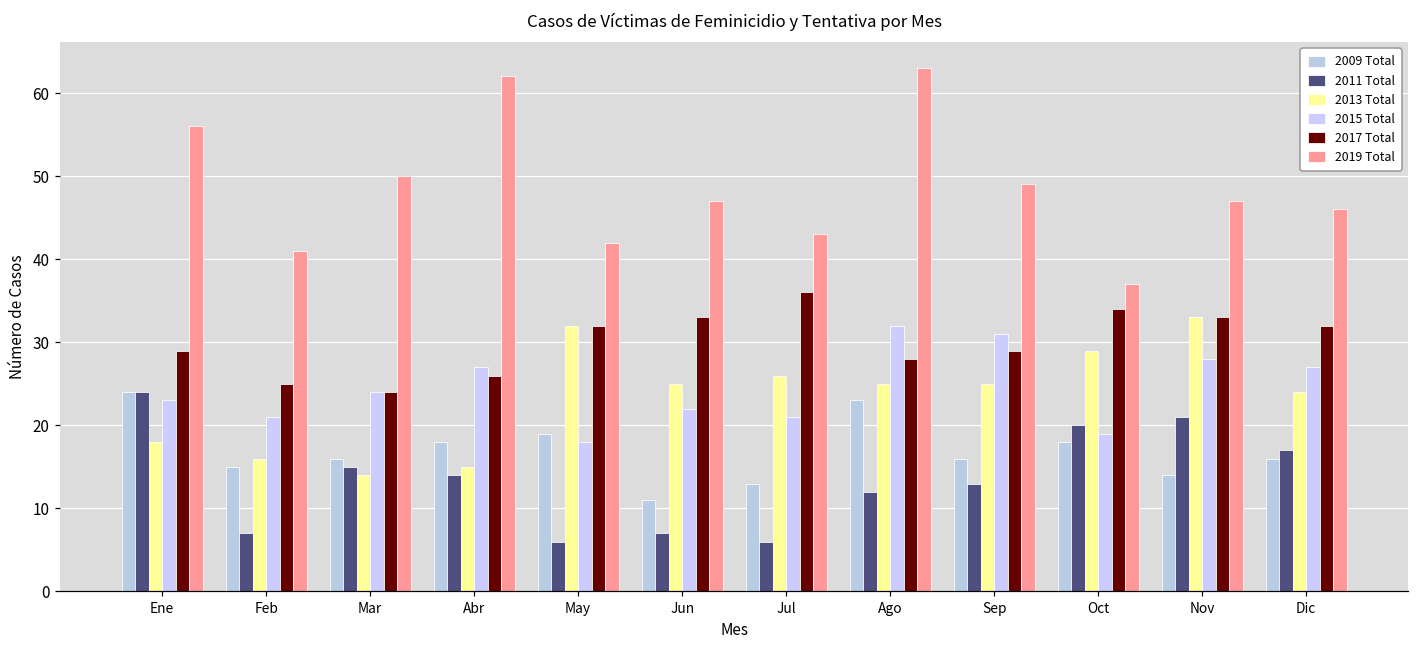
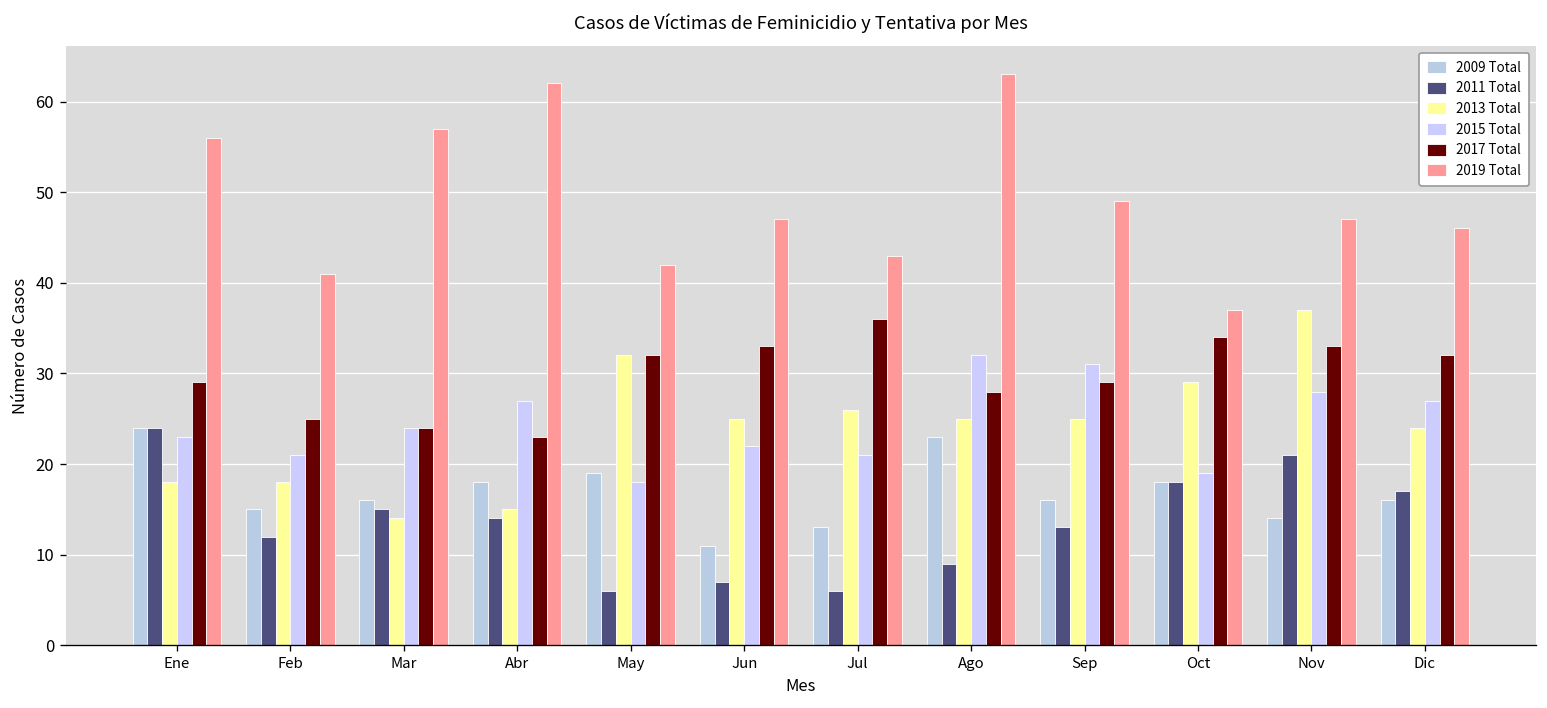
  {
    "2011 Total": {
      "Ene": 24,
-     "Feb": 7,
+     "Feb": 12,
      "Mar": 15,
      "Abr": 14,
      "May": 6,
      "Jun": 7,
      "Jul": 6,
-     "Ago": 12,
+     "Ago": 9,
      "Sep": 13,
-     "Oct": 20,
+     "Oct": 18,
      "Nov": 21,
      "Dic": 17
    },
    "2013 Total": {
      "Ene": 18,
-     "Feb": 16,
+     "Feb": 18,
      "Mar": 14,
      "Abr": 15,
      "May": 32,
      "Jun": 25,
      "Jul": 26,
      "Ago": 25,
      "Sep": 25,
      "Oct": 29,
-     "Nov": 33,
+     "Nov": 37,
      "Dic": 24
    },
    "2017 Total": {
      "Ene": 29,
      "Feb": 25,
      "Mar": 24,
-     "Abr": 26,
+     "Abr": 23,
      "May": 32,
      "Jun": 33,
      "Jul": 36,
      "Ago": 28,
      "Sep": 29,
      "Oct": 34,
      "Nov": 33,
      "Dic": 32
    },
    "2019 Total": {
      "Ene": 56,
      "Feb": 41,
-     "Mar": 50,
+     "Mar": 57,
      "Abr": 62,
      "May": 42,
      "Jun": 47,
      "Jul": 43,
      "Ago": 63,
      "Sep": 49,
      "Oct": 37,
      "Nov": 47,
      "Dic": 46
    }
  }
